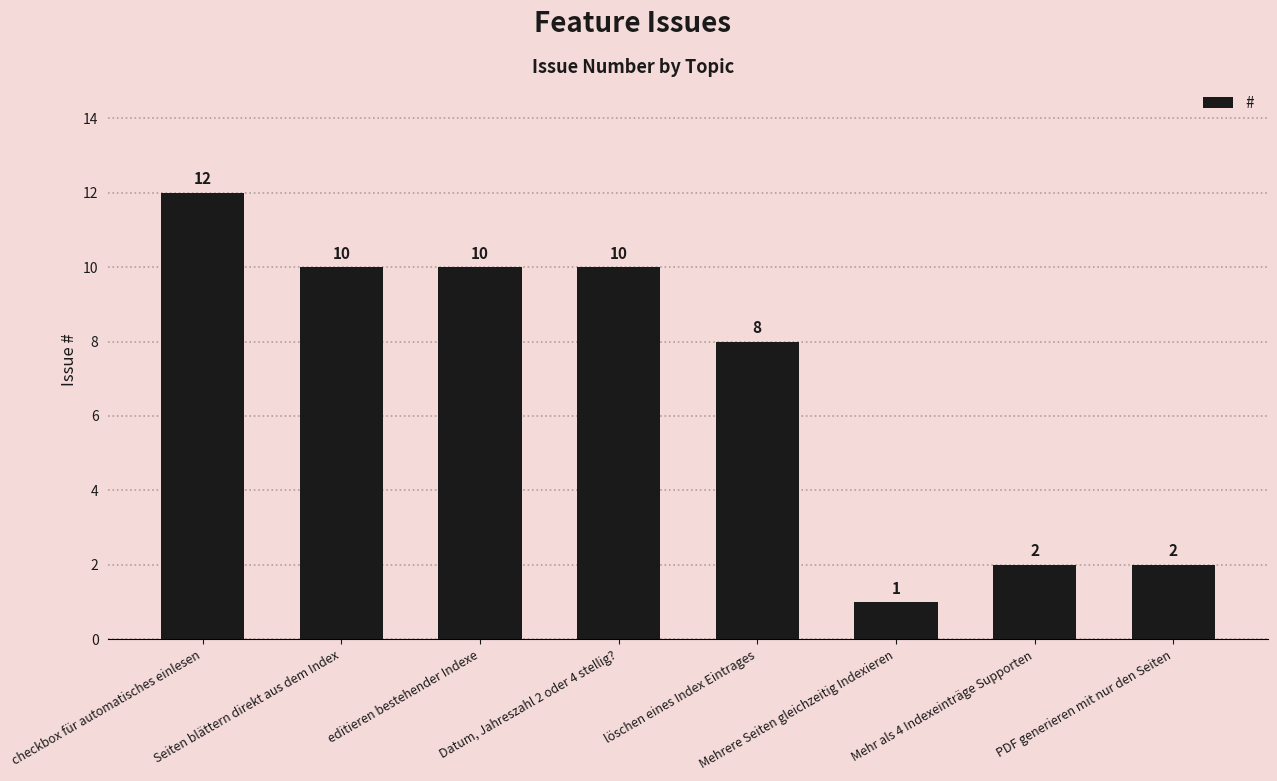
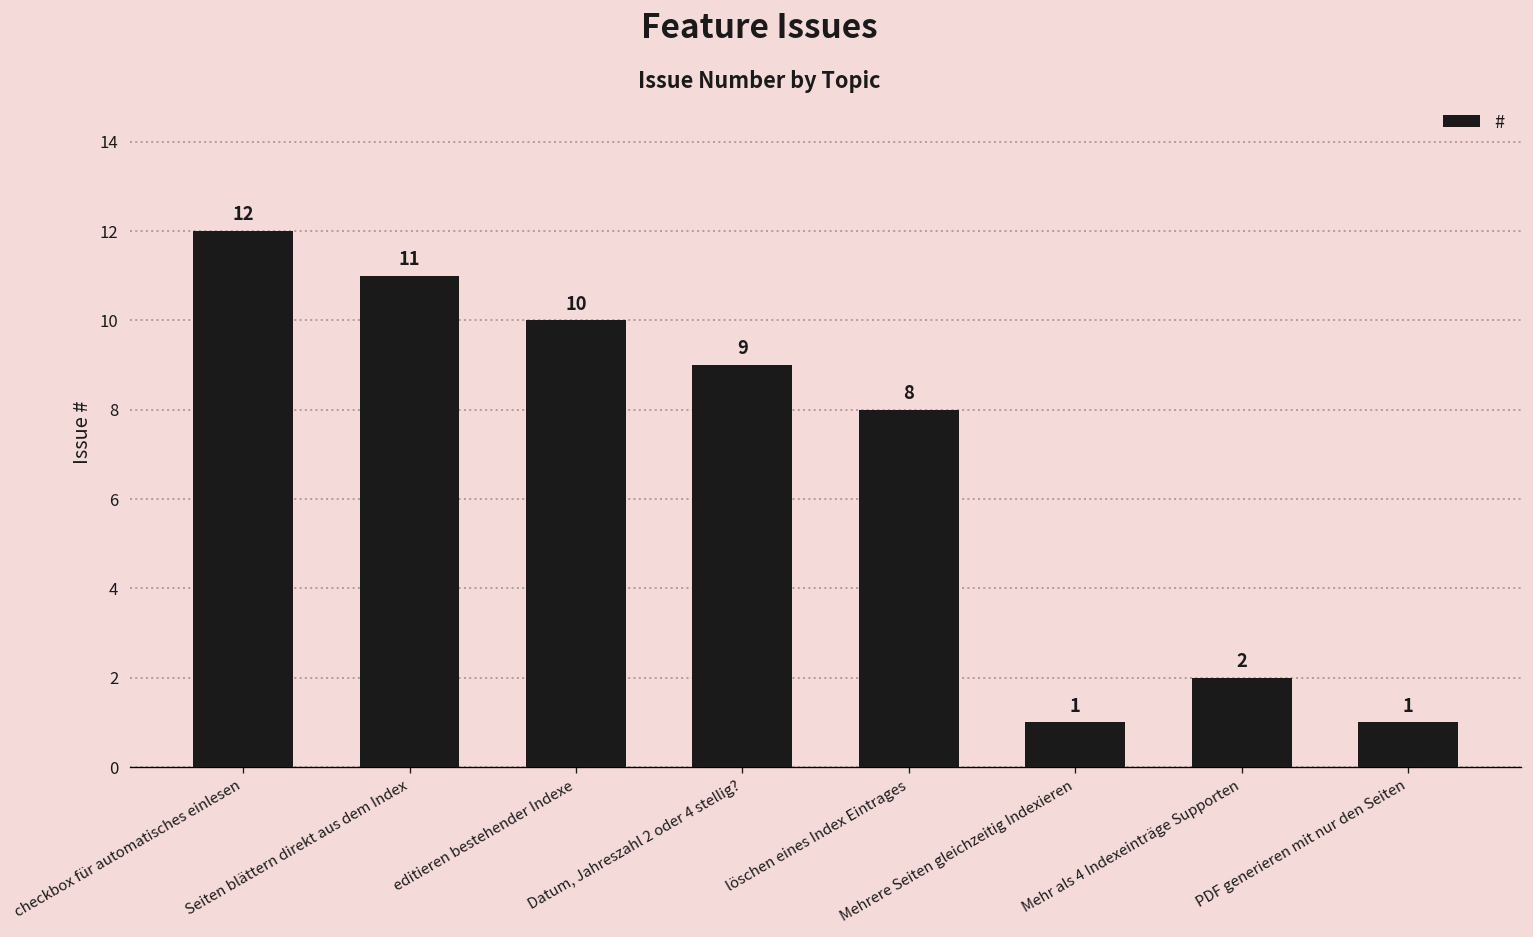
  {
    "checkbox für automatisches einlesen": 12,
-   "Seiten blättern direkt aus dem Index": 10,
+   "Seiten blättern direkt aus dem Index": 11,
    "editieren bestehender Indexe": 10,
-   "Datum, Jahreszahl 2 oder 4 stellig?": 10,
+   "Datum, Jahreszahl 2 oder 4 stellig?": 9,
    "löschen eines Index Eintrages": 8,
    "Mehrere Seiten gleichzeitig Indexieren": 1,
    "Mehr als 4 Indexeinträge Supporten": 2,
-   "PDF generieren mit nur den Seiten": 2
+   "PDF generieren mit nur den Seiten": 1
  }
